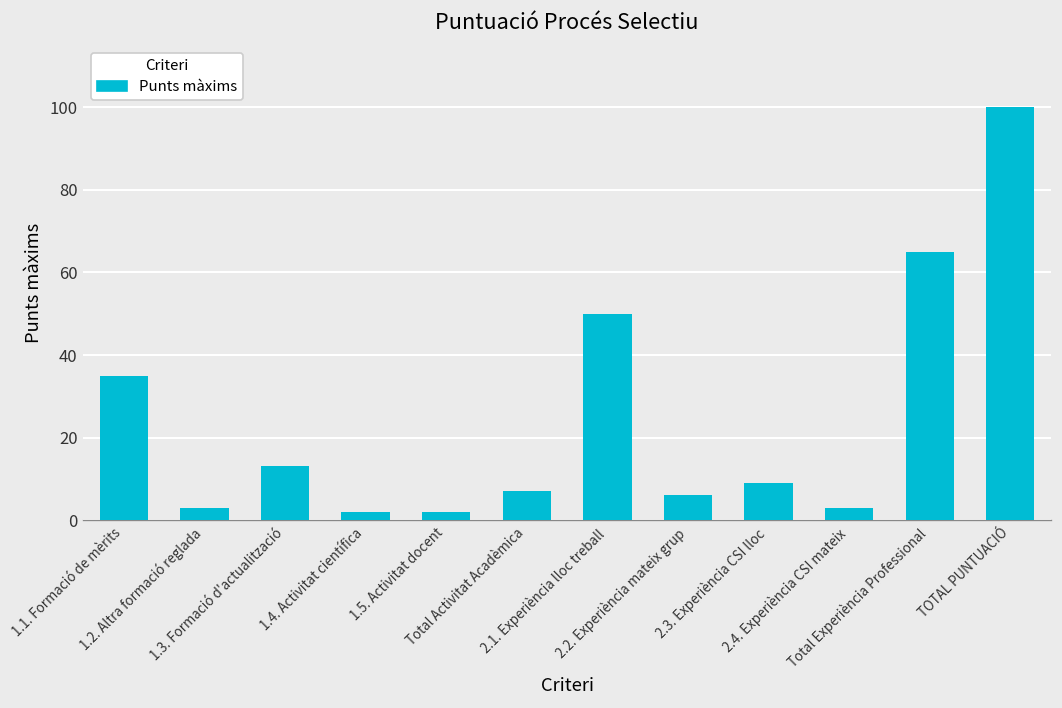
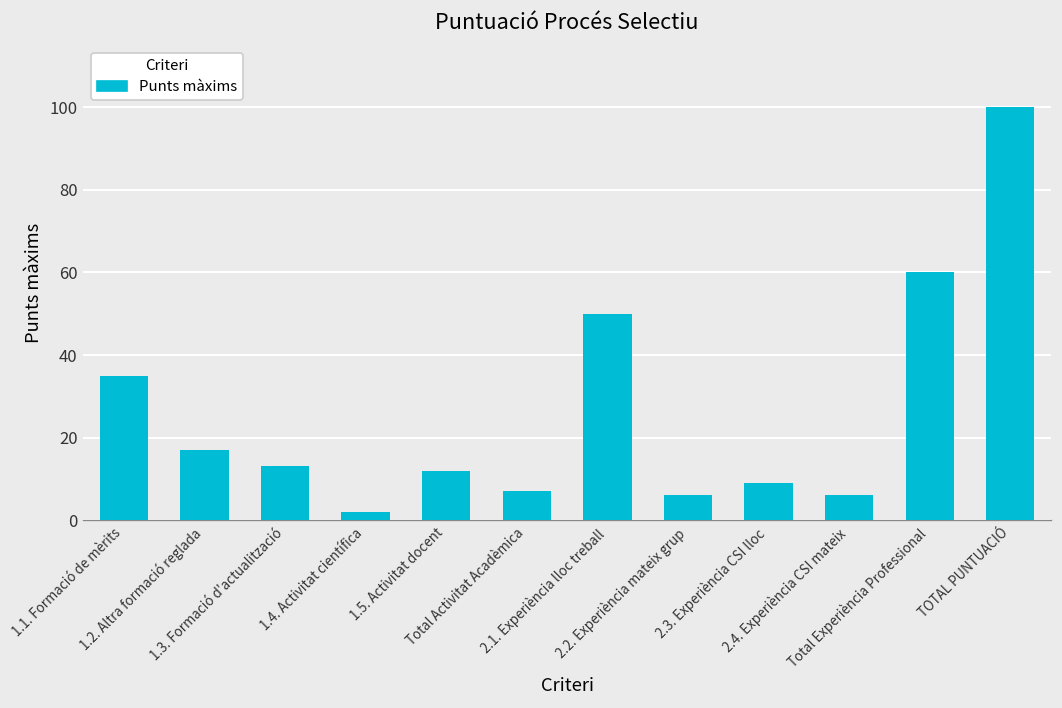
  {
    "1.1. Formació de mèrits": 35,
-   "1.2. Altra formació reglada": 3,
+   "1.2. Altra formació reglada": 17,
    "1.3. Formació d'actualització": 13,
    "1.4. Activitat científica": 2,
-   "1.5. Activitat docent": 2,
+   "1.5. Activitat docent": 12,
    "Total Activitat Acadèmica": 7,
    "2.1. Experiència lloc treball": 50,
    "2.2. Experiència mateix grup": 6,
    "2.3. Experiència CSI lloc": 9,
-   "2.4. Experiència CSI mateix": 3,
-   "Total Experiència Professional": 65,
+   "2.4. Experiència CSI mateix": 6,
+   "Total Experiència Professional": 60,
    "TOTAL PUNTUACIÓ": 100
  }
